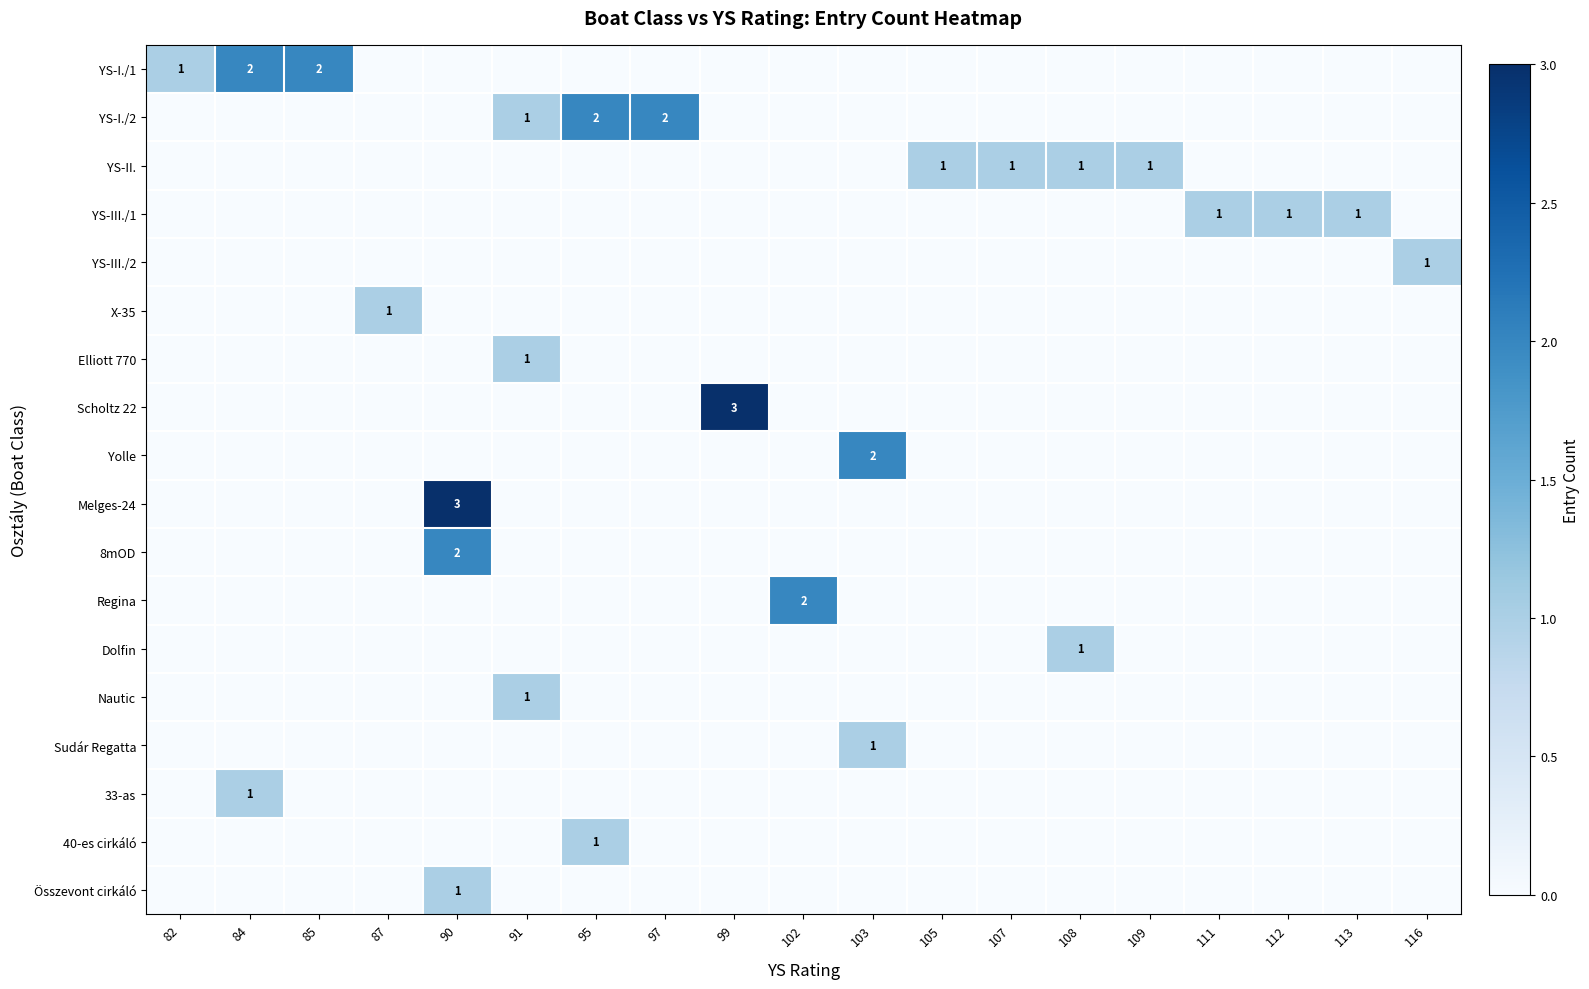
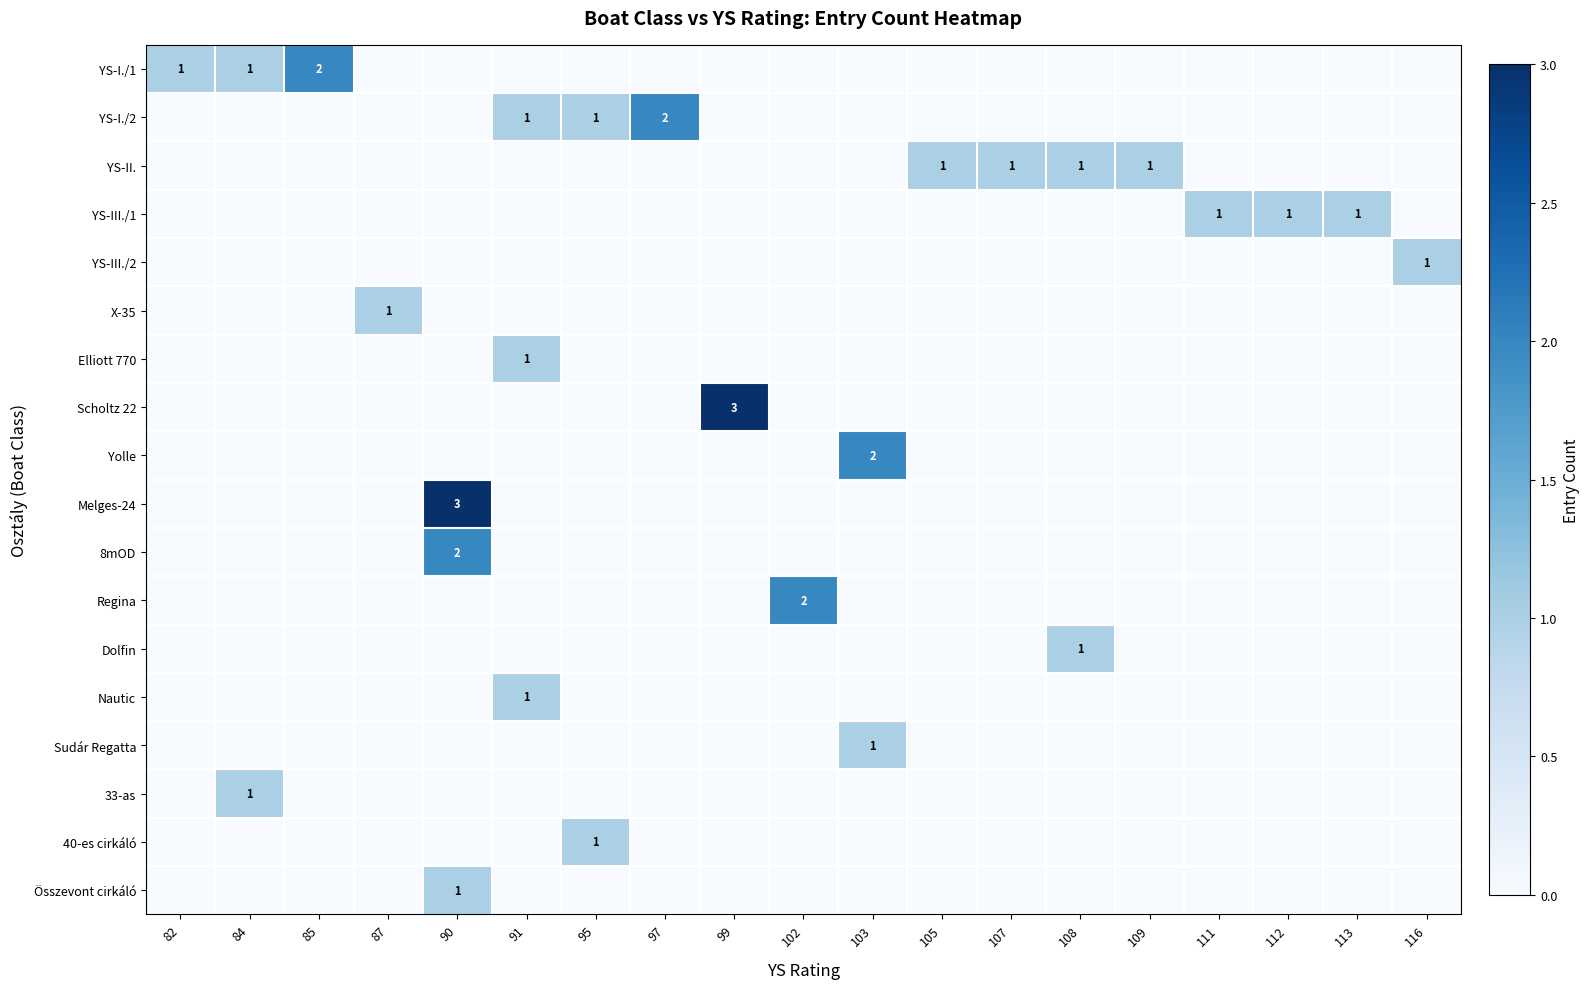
  {
    "YS-I./1": {
      "82": 1,
-     "84": 2,
+     "84": 1,
      "85": 2
    },
    "YS-I./2": {
      "91": 1,
-     "95": 2,
+     "95": 1,
      "97": 2
    },
    "YS-II.": {
      "105": 1,
      "107": 1,
      "108": 1,
      "109": 1
    },
    "YS-III./1": {
      "111": 1,
      "112": 1,
      "113": 1
    },
    "YS-III./2": {
      "116": 1
    },
    "X-35": {
      "87": 1
    },
    "Elliott 770": {
      "91": 1
    },
    "Scholtz 22": {
      "99": 3
    },
    "Yolle": {
      "103": 2
    },
    "Melges-24": {
      "90": 3
    },
    "8mOD": {
      "90": 2
    },
    "Regina": {
      "102": 2
    },
    "Dolfin": {
      "108": 1
    },
    "Nautic": {
      "91": 1
    },
    "Sudár Regatta": {
      "103": 1
    },
    "33-as": {
      "84": 1
    },
    "40-es cirkáló": {
      "95": 1
    },
    "Összevont cirkáló": {
      "90": 1
    }
  }
